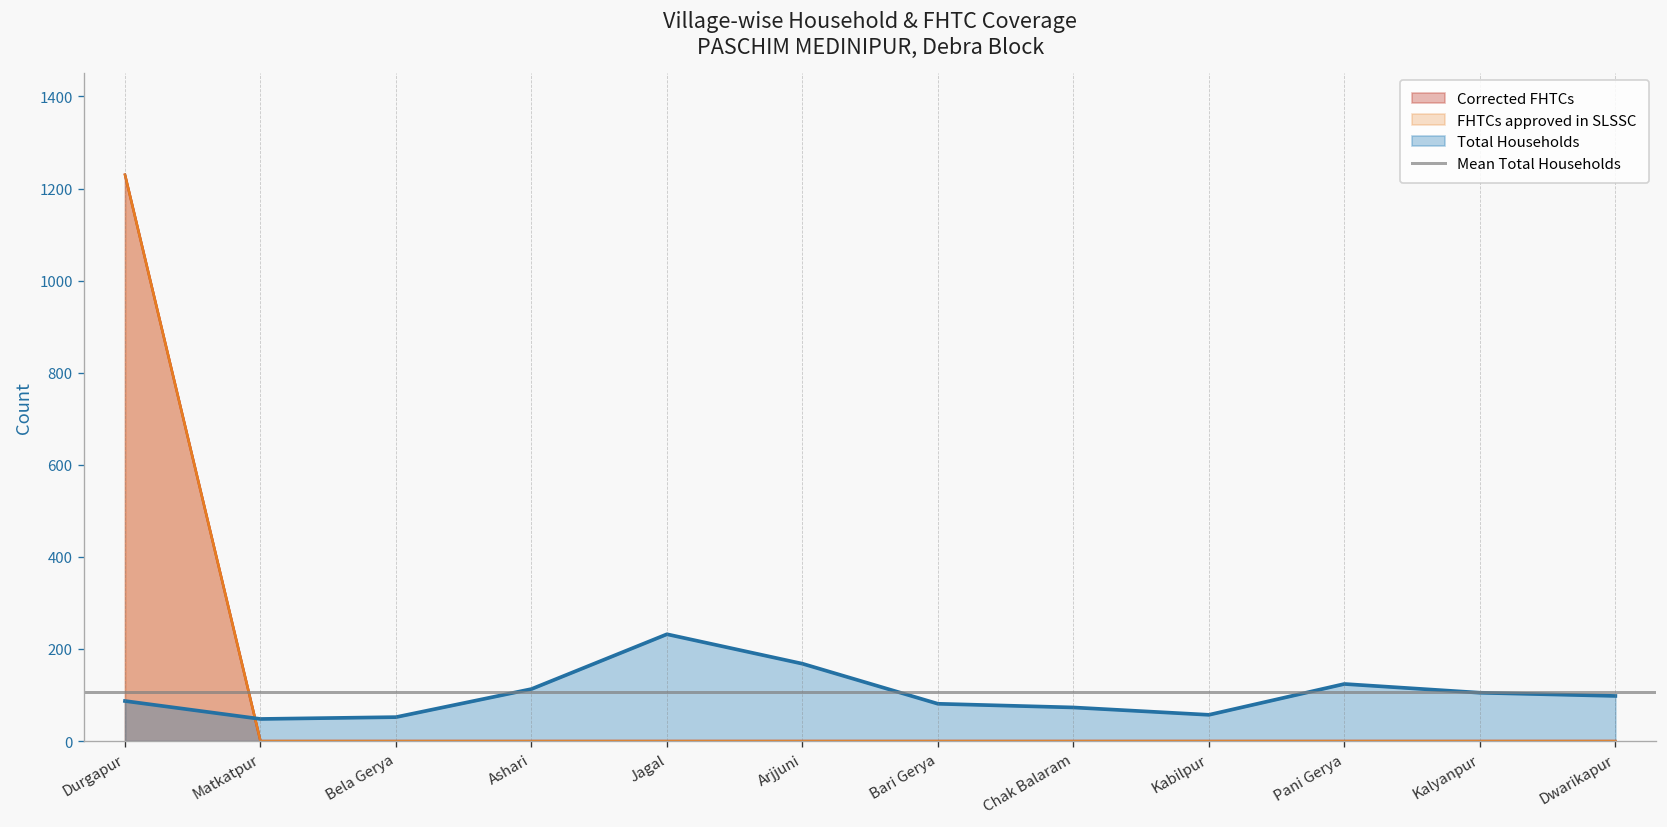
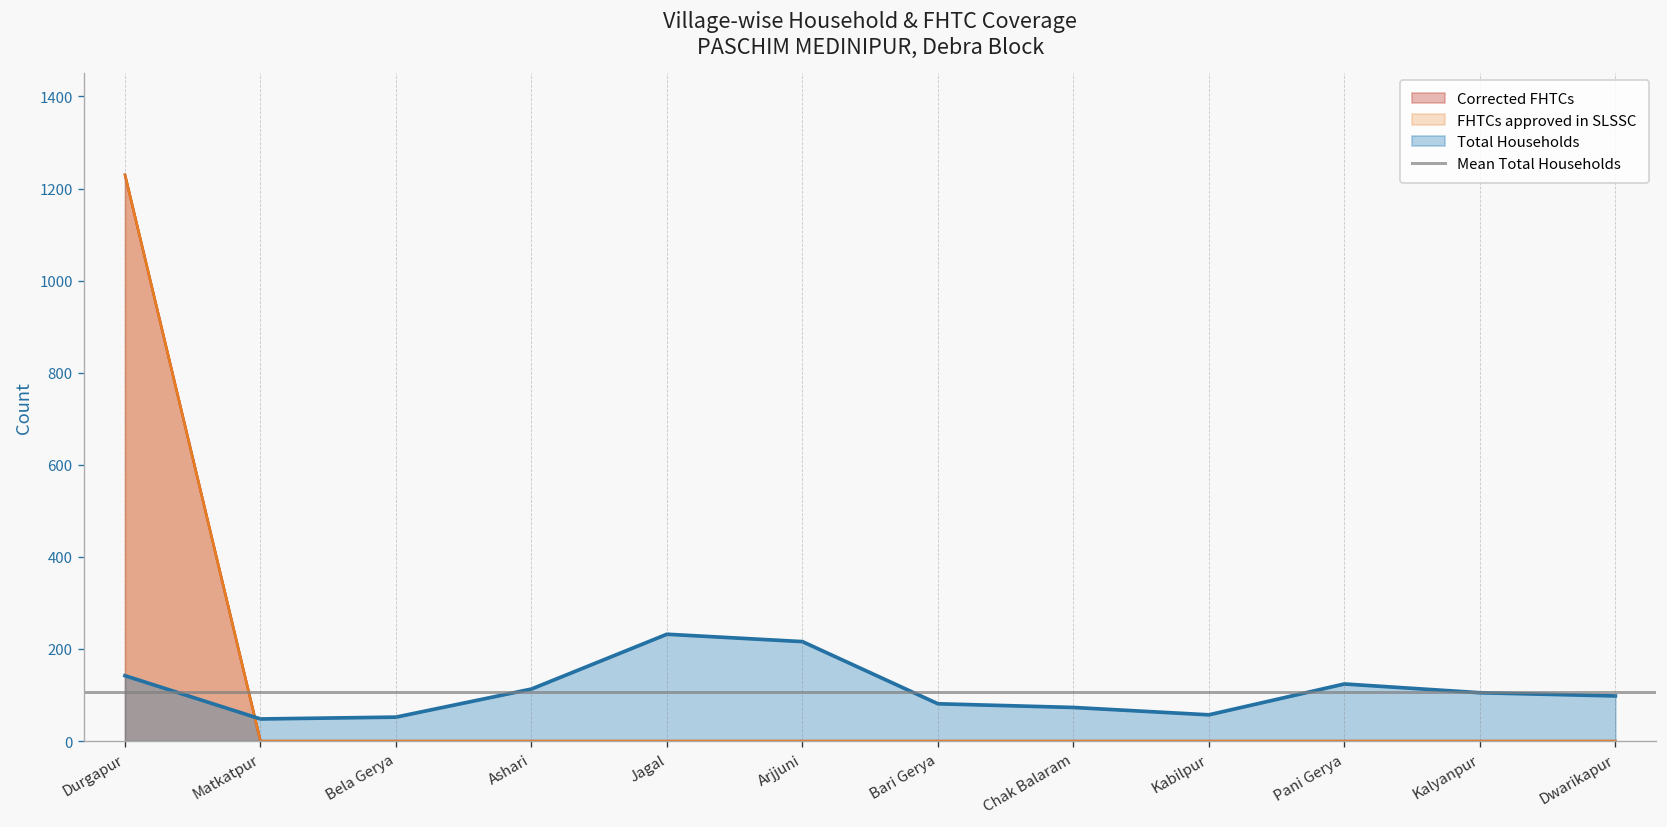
  {
    "FHTCs approved in SLSSC": {
      "Durgapur": 1230,
      "Matkatpur": 0,
      "Bela Gerya": 0,
      "Ashari": 0,
      "Jagal": 0,
      "Arjjuni": 0,
      "Bari Gerya": 0,
      "Chak Balaram": 0,
      "Kabilpur": 0,
      "Pani Gerya": 0,
      "Kalyanpur": 0,
      "Dwarikapur": 0
    },
    "Total Households": {
-     "Durgapur": 90,
+     "Durgapur": 140,
      "Matkatpur": 50,
      "Bela Gerya": 50,
      "Ashari": 110,
      "Jagal": 230,
-     "Arjjuni": 170,
+     "Arjjuni": 220,
      "Bari Gerya": 80,
      "Chak Balaram": 70,
      "Kabilpur": 60,
      "Pani Gerya": 120,
      "Kalyanpur": 110,
      "Dwarikapur": 100
    }
  }
